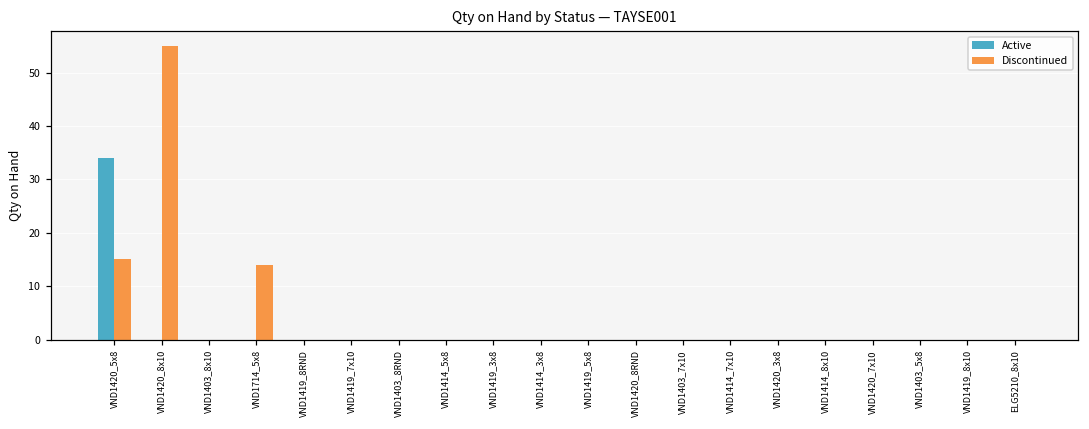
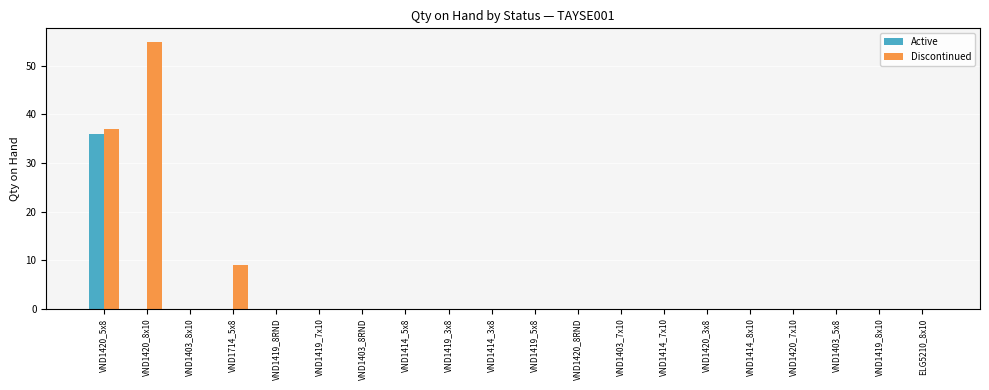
  {
    "Active": {
-     "VND1420_5x8": 34,
+     "VND1420_5x8": 36,
      "VND1420_8x10": 0,
      "VND1403_8x10": 0,
      "VND1714_5x8": 0,
      "VND1419_8RND": 0,
      "VND1419_7x10": 0,
      "VND1403_8RND": 0,
      "VND1414_5x8": 0,
      "VND1419_3x8": 0,
      "VND1414_3x8": 0,
      "VND1419_5x8": 0,
      "VND1420_8RND": 0,
      "VND1403_7x10": 0,
      "VND1414_7x10": 0,
      "VND1420_3x8": 0,
      "VND1414_8x10": 0,
      "VND1420_7x10": 0,
      "VND1403_5x8": 0,
      "VND1419_8x10": 0,
      "ELG5210_8x10": 0
    },
    "Discontinued": {
-     "VND1420_5x8": 15,
+     "VND1420_5x8": 37,
      "VND1420_8x10": 55,
      "VND1403_8x10": 0,
-     "VND1714_5x8": 14,
+     "VND1714_5x8": 9,
      "VND1419_8RND": 0,
      "VND1419_7x10": 0,
      "VND1403_8RND": 0,
      "VND1414_5x8": 0,
      "VND1419_3x8": 0,
      "VND1414_3x8": 0,
      "VND1419_5x8": 0,
      "VND1420_8RND": 0,
      "VND1403_7x10": 0,
      "VND1414_7x10": 0,
      "VND1420_3x8": 0,
      "VND1414_8x10": 0,
      "VND1420_7x10": 0,
      "VND1403_5x8": 0,
      "VND1419_8x10": 0,
      "ELG5210_8x10": 0
    }
  }
